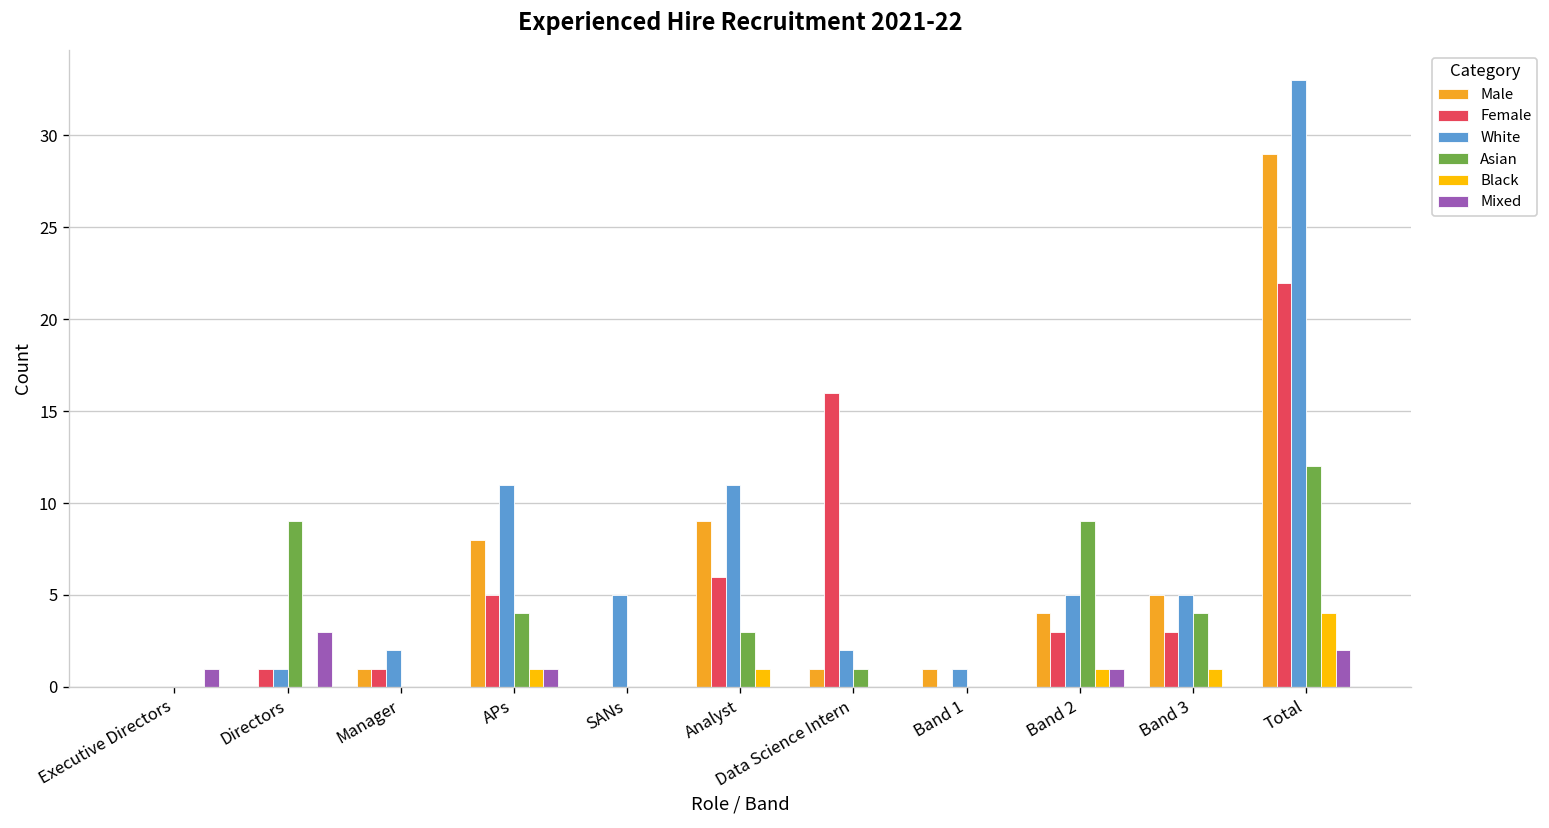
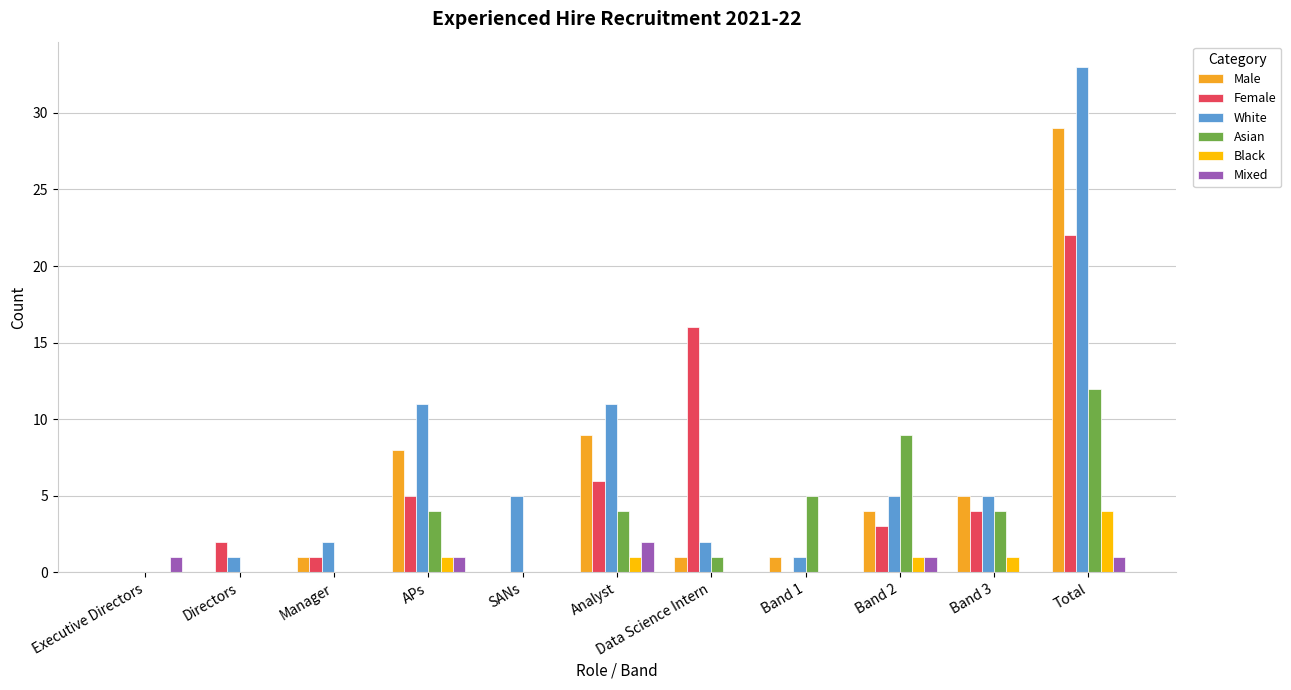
  {
    "Female": {
      "Executive Directors": 0,
-     "Directors": 1,
+     "Directors": 2,
      "Manager": 1,
      "APs": 5,
      "SANs": 0,
      "Analyst": 6,
      "Data Science Intern": 16,
      "Band 1": 0,
      "Band 2": 3,
-     "Band 3": 3,
+     "Band 3": 4,
      "Total": 22
    },
    "White": {
      "Executive Directors": 0,
      "Directors": 1,
      "Manager": 2,
      "APs": 11,
      "SANs": 5,
      "Analyst": 11,
      "Data Science Intern": 2,
      "Band 1": 1,
      "Band 2": 5,
      "Band 3": 5,
      "Total": 33
    },
    "Asian": {
      "Executive Directors": 0,
-     "Directors": 9,
+     "Directors": 0,
      "Manager": 0,
      "APs": 4,
      "SANs": 0,
-     "Analyst": 3,
+     "Analyst": 4,
      "Data Science Intern": 1,
-     "Band 1": 0,
+     "Band 1": 5,
      "Band 2": 9,
      "Band 3": 4,
      "Total": 12
    },
    "Mixed": {
      "Executive Directors": 1,
-     "Directors": 3,
+     "Directors": 0,
      "Manager": 0,
      "APs": 1,
      "SANs": 0,
-     "Analyst": 0,
+     "Analyst": 2,
      "Data Science Intern": 0,
      "Band 1": 0,
      "Band 2": 1,
      "Band 3": 0,
-     "Total": 2
+     "Total": 1
    }
  }
